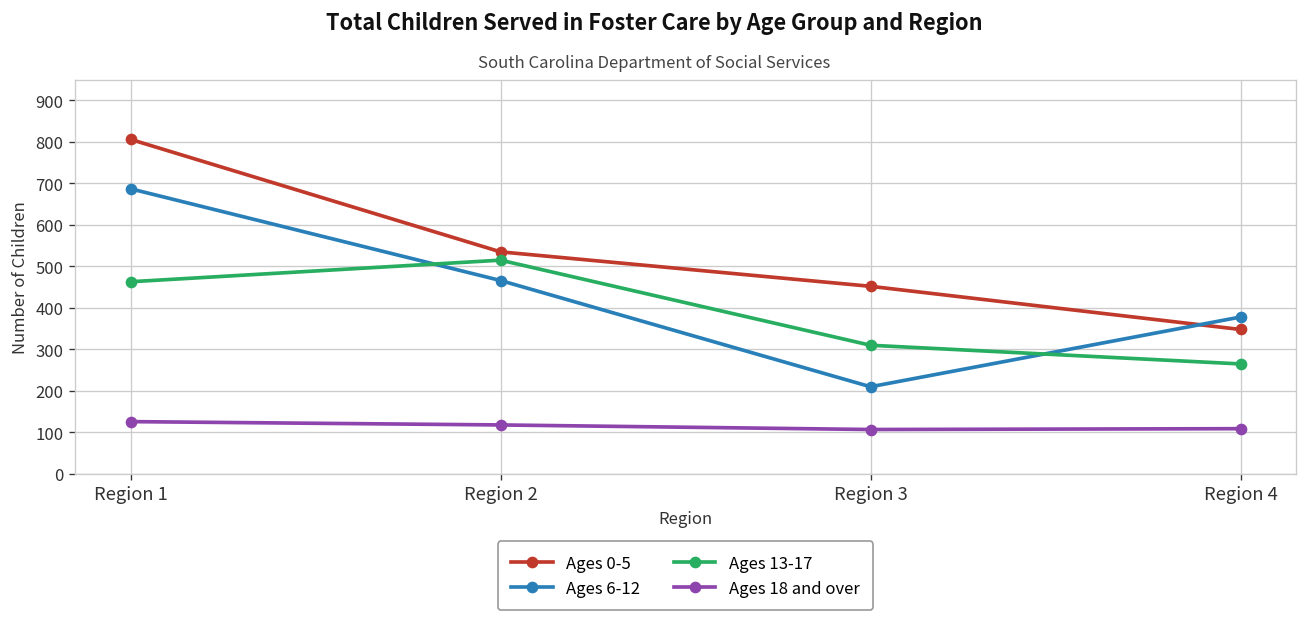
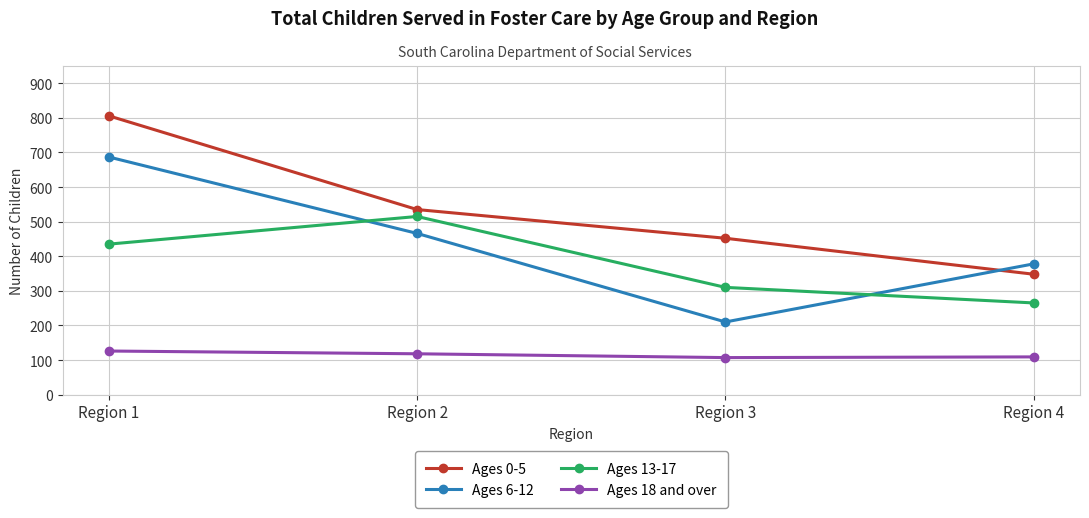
  {
    "Ages 0-5": {
      "Region 1": 810,
      "Region 2": 540,
      "Region 3": 450,
      "Region 4": 350
    },
    "Ages 6-12": {
      "Region 1": 690,
      "Region 2": 470,
      "Region 3": 210,
      "Region 4": 380
    },
    "Ages 13-17": {
-     "Region 1": 460,
+     "Region 1": 440,
      "Region 2": 520,
      "Region 3": 310,
      "Region 4": 270
    },
    "Ages 18 and over": {
      "Region 1": 130,
      "Region 2": 120,
      "Region 3": 110,
      "Region 4": 110
    }
  }
